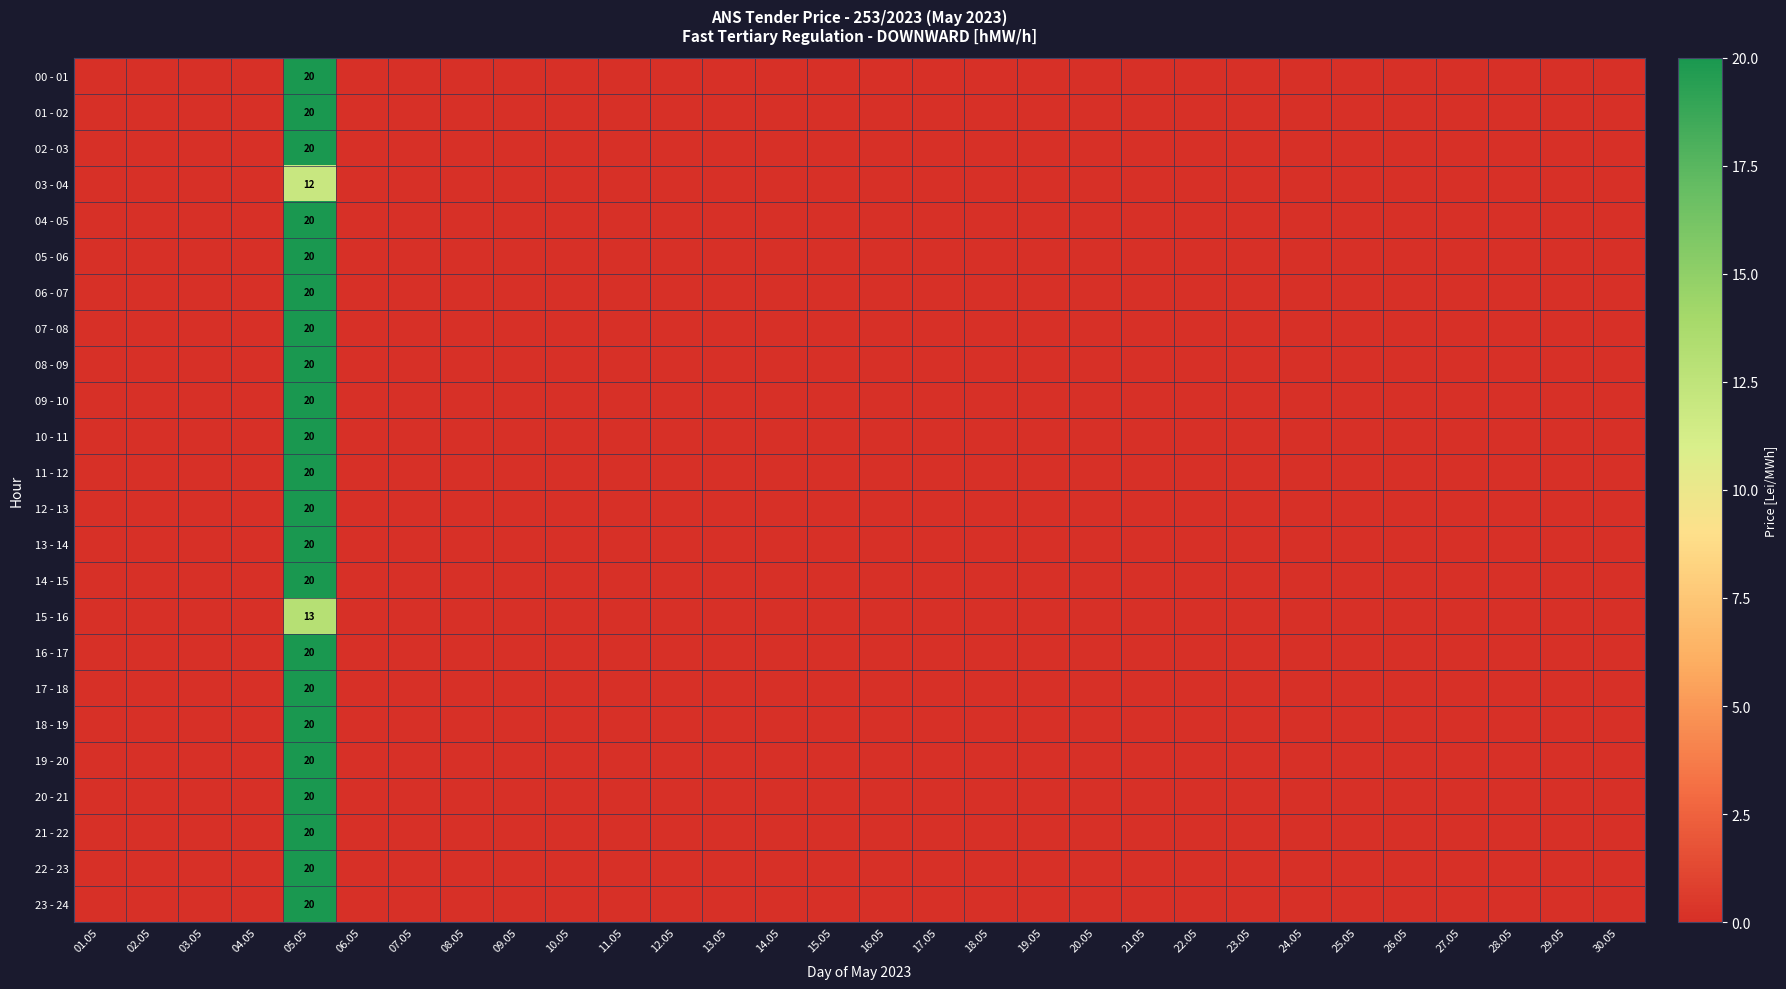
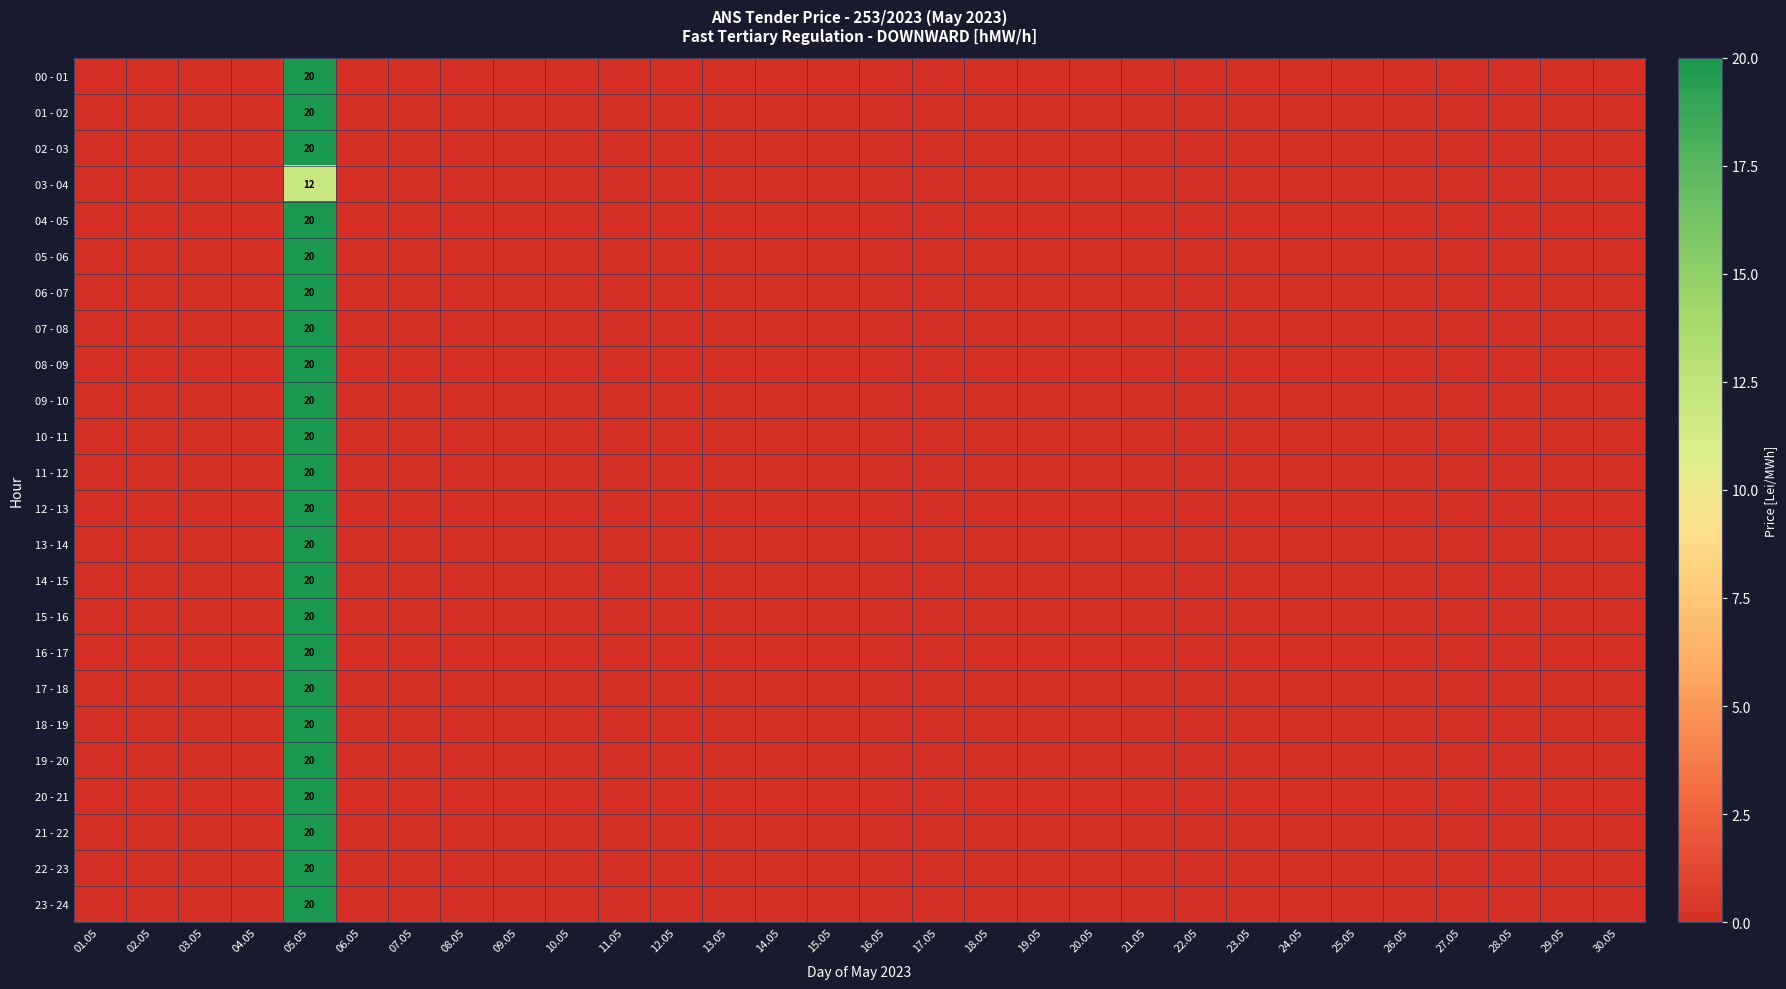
  {
    "00 - 01": {
      "05.05": 20
    },
    "01 - 02": {
      "05.05": 20
    },
    "02 - 03": {
      "05.05": 20
    },
    "03 - 04": {
      "05.05": 12
    },
    "04 - 05": {
      "05.05": 20
    },
    "05 - 06": {
      "05.05": 20
    },
    "06 - 07": {
      "05.05": 20
    },
    "07 - 08": {
      "05.05": 20
    },
    "08 - 09": {
      "05.05": 20
    },
    "09 - 10": {
      "05.05": 20
    },
    "10 - 11": {
      "05.05": 20
    },
    "11 - 12": {
      "05.05": 20
    },
    "12 - 13": {
      "05.05": 20
    },
    "13 - 14": {
      "05.05": 20
    },
    "14 - 15": {
      "05.05": 20
    },
    "15 - 16": {
-     "05.05": 13
+     "05.05": 20
    },
    "16 - 17": {
      "05.05": 20
    },
    "17 - 18": {
      "05.05": 20
    },
    "18 - 19": {
      "05.05": 20
    },
    "19 - 20": {
      "05.05": 20
    },
    "20 - 21": {
      "05.05": 20
    },
    "21 - 22": {
      "05.05": 20
    },
    "22 - 23": {
      "05.05": 20
    },
    "23 - 24": {
      "05.05": 20
    }
  }
